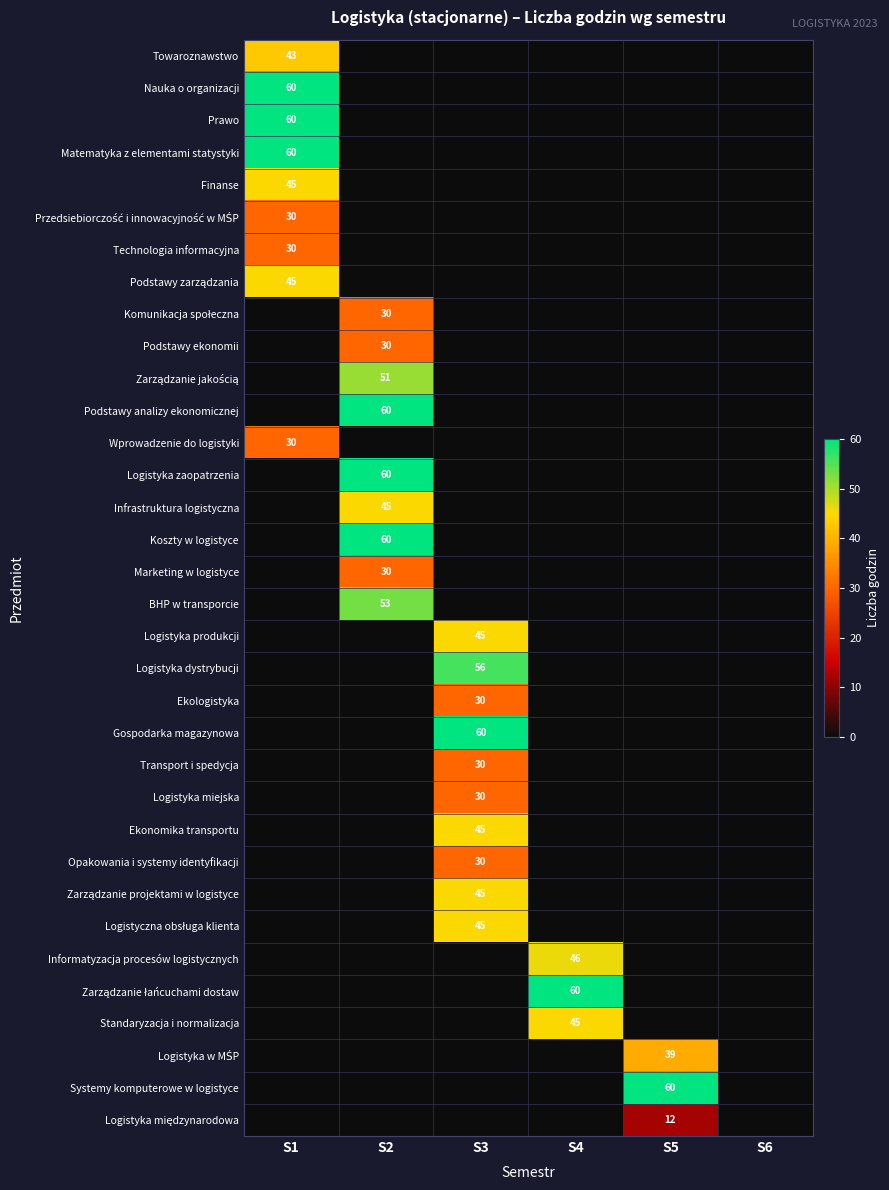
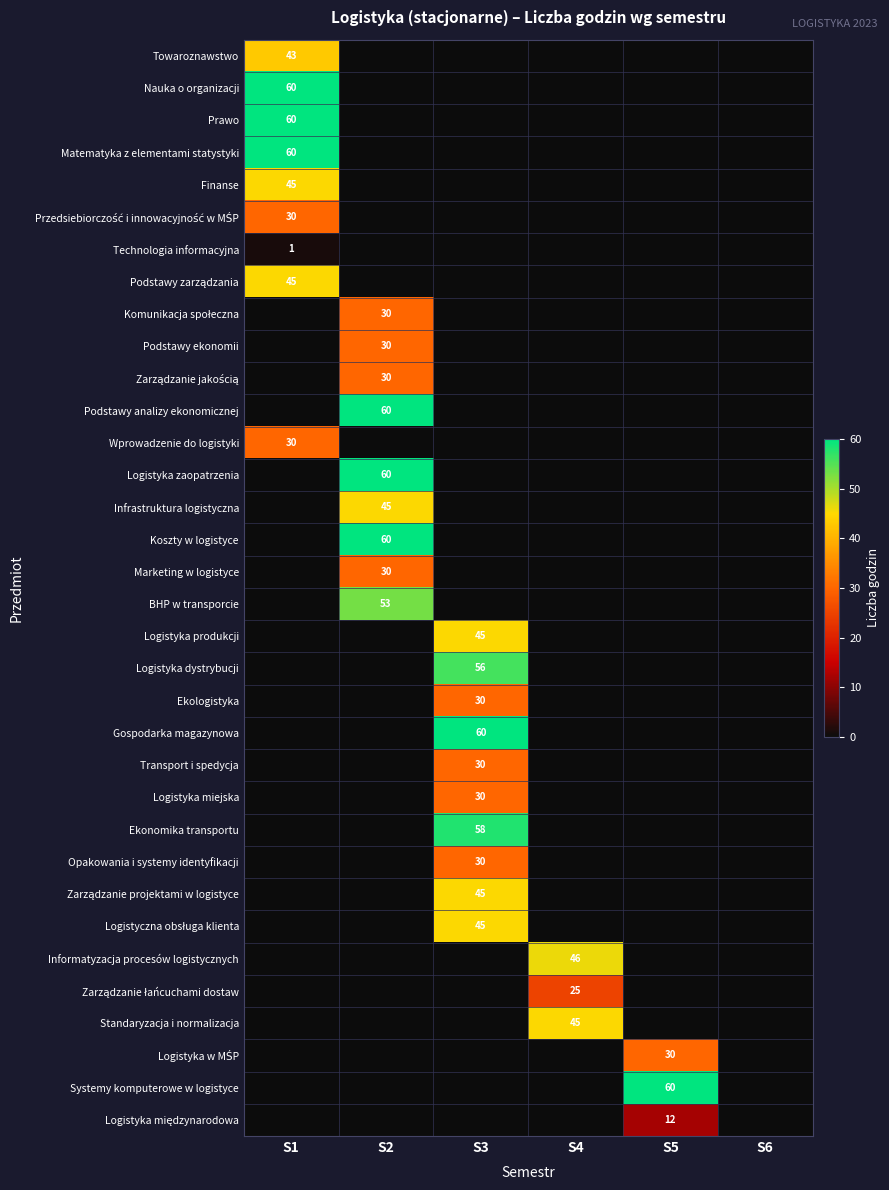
  {
    "Towaroznawstwo": {
      "S1": 43
    },
    "Nauka o organizacji": {
      "S1": 60
    },
    "Prawo": {
      "S1": 60
    },
    "Matematyka z elementami statystyki": {
      "S1": 60
    },
    "Finanse": {
      "S1": 45
    },
    "Przedsiebiorczość i innowacyjność w MŚP": {
      "S1": 30
    },
    "Technologia informacyjna": {
-     "S1": 30
+     "S1": 1
    },
    "Podstawy zarządzania": {
      "S1": 45
    },
    "Komunikacja społeczna": {
      "S2": 30
    },
    "Podstawy ekonomii": {
      "S2": 30
    },
    "Zarządzanie jakością": {
-     "S2": 51
+     "S2": 30
    },
    "Podstawy analizy ekonomicznej": {
      "S2": 60
    },
    "Wprowadzenie do logistyki": {
      "S1": 30
    },
    "Logistyka zaopatrzenia": {
      "S2": 60
    },
    "Infrastruktura logistyczna": {
      "S2": 45
    },
    "Koszty w logistyce": {
      "S2": 60
    },
    "Marketing w logistyce": {
      "S2": 30
    },
    "BHP w transporcie": {
      "S2": 53
    },
    "Logistyka produkcji": {
      "S3": 45
    },
    "Logistyka dystrybucji": {
      "S3": 56
    },
    "Ekologistyka": {
      "S3": 30
    },
    "Gospodarka magazynowa": {
      "S3": 60
    },
    "Transport i spedycja": {
      "S3": 30
    },
    "Logistyka miejska": {
      "S3": 30
    },
    "Ekonomika transportu": {
-     "S3": 45
+     "S3": 58
    },
    "Opakowania i systemy identyfikacji": {
      "S3": 30
    },
    "Zarządzanie projektami w logistyce": {
      "S3": 45
    },
    "Logistyczna obsługa klienta": {
      "S3": 45
    },
    "Informatyzacja procesów logistycznych": {
      "S4": 46
    },
    "Zarządzanie łańcuchami dostaw": {
-     "S4": 60
+     "S4": 25
    },
    "Standaryzacja i normalizacja": {
      "S4": 45
    },
    "Logistyka w MŚP": {
-     "S5": 39
+     "S5": 30
    },
    "Systemy komputerowe w logistyce": {
      "S5": 60
    },
    "Logistyka międzynarodowa": {
      "S5": 12
    }
  }
